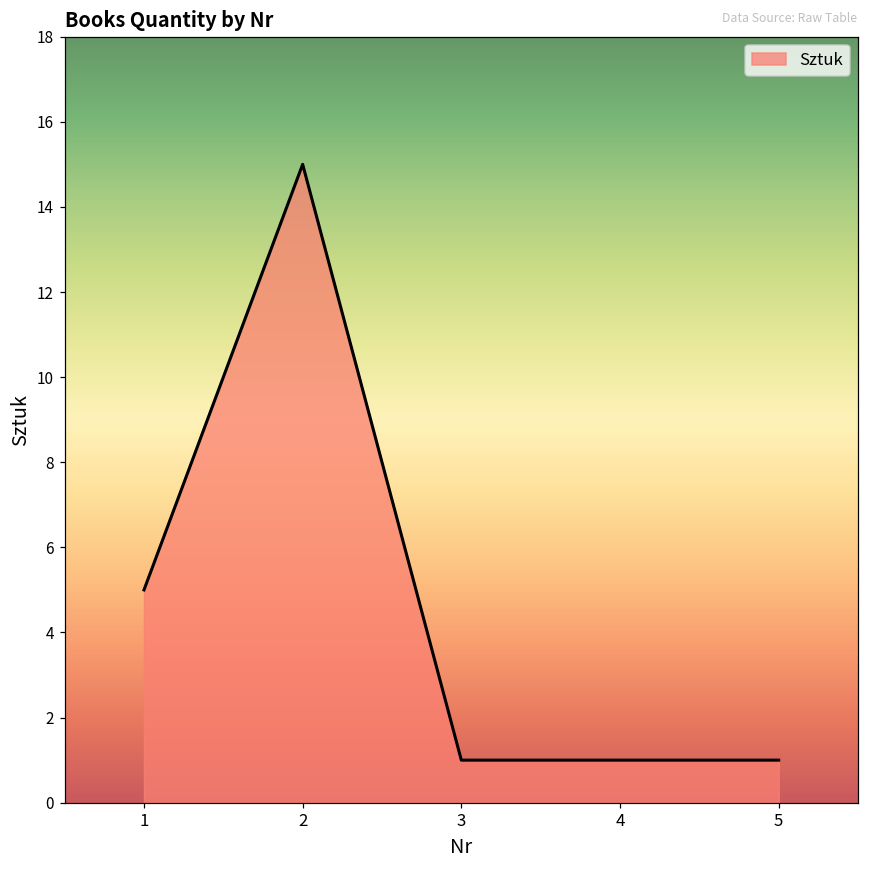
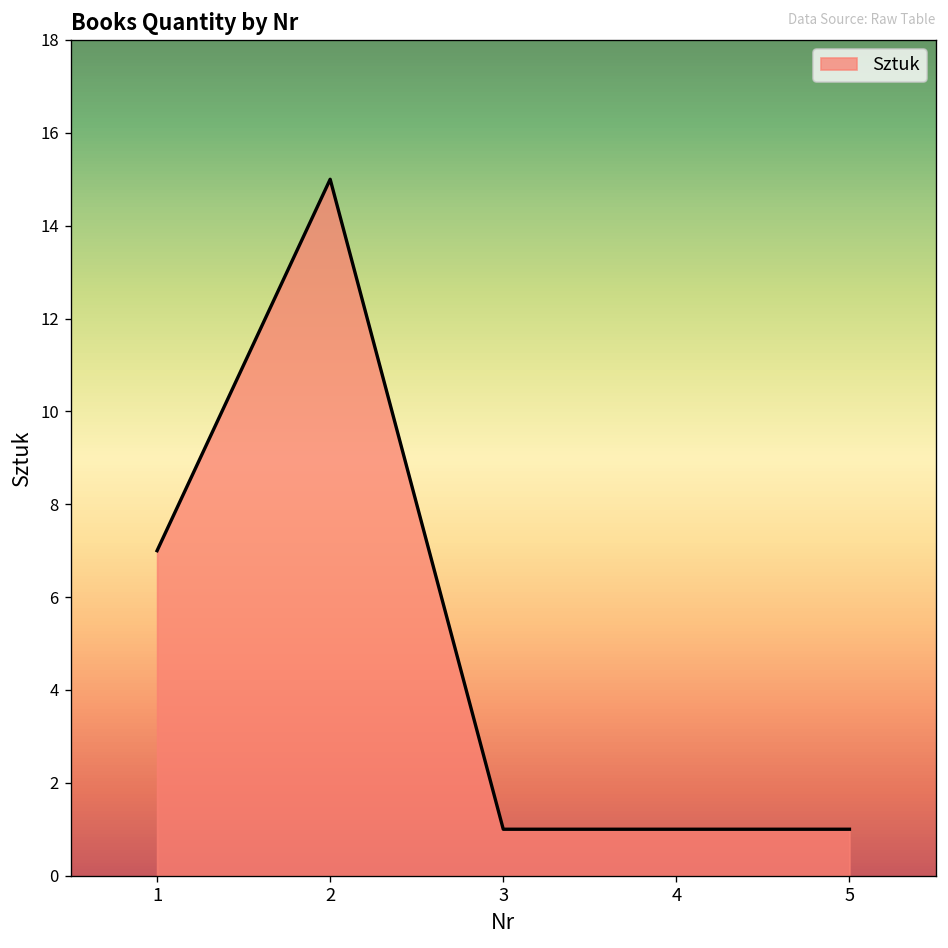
  {
-   "1": 5,
+   "1": 7,
    "2": 15,
    "3": 1,
    "4": 1,
    "5": 1
  }
